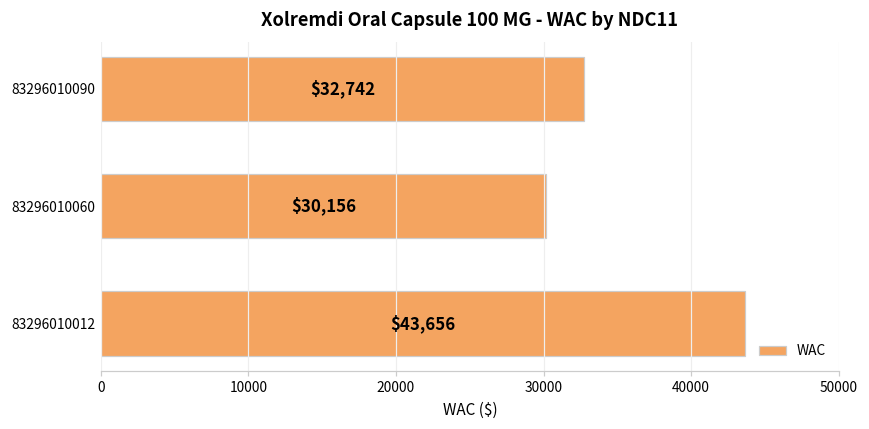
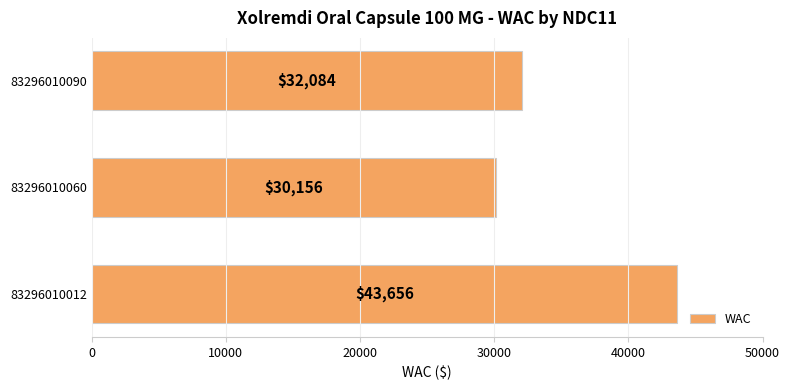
  {
-   "83296010090": "$32,742",
+   "83296010090": "$32,084",
    "83296010060": "$30,156",
    "83296010012": "$43,656"
  }
